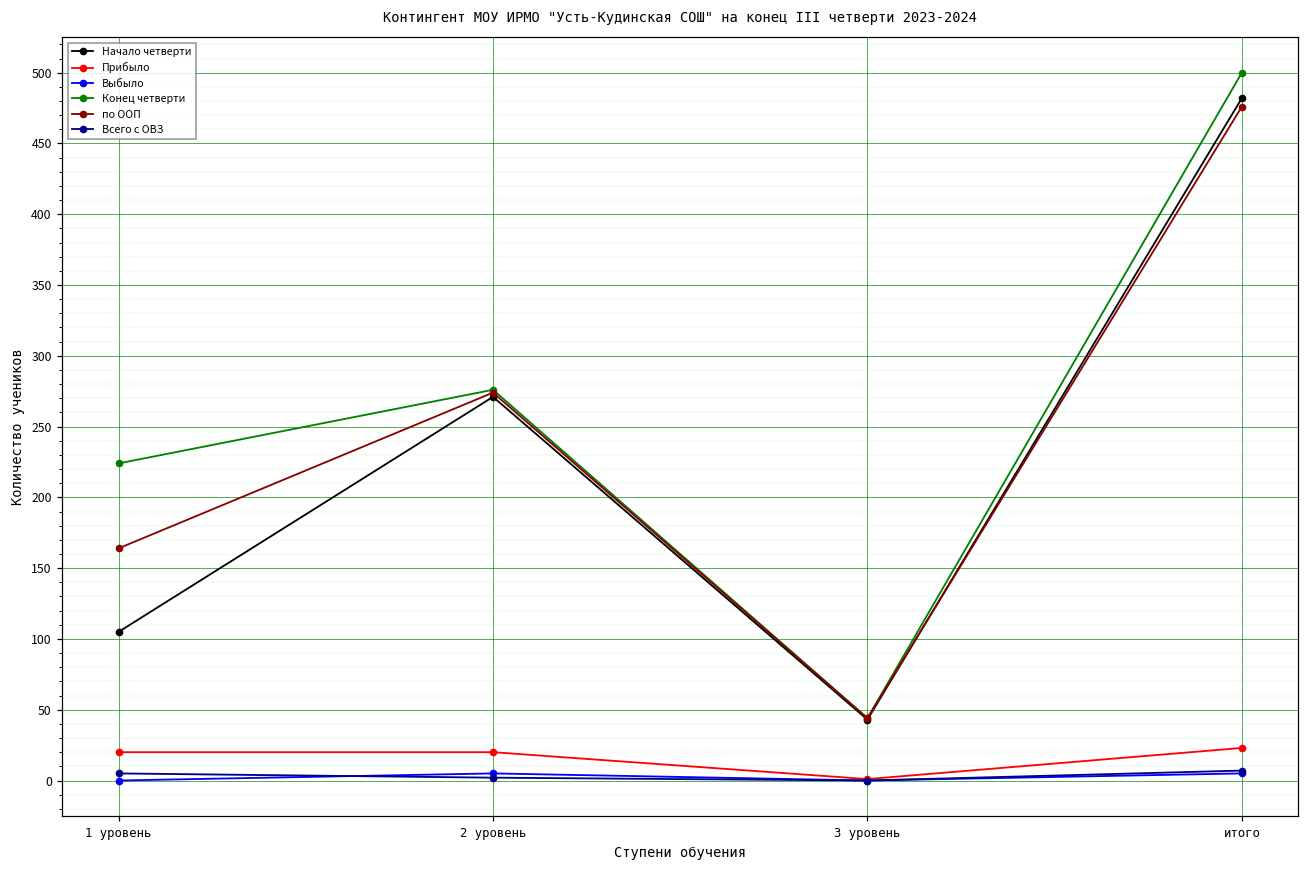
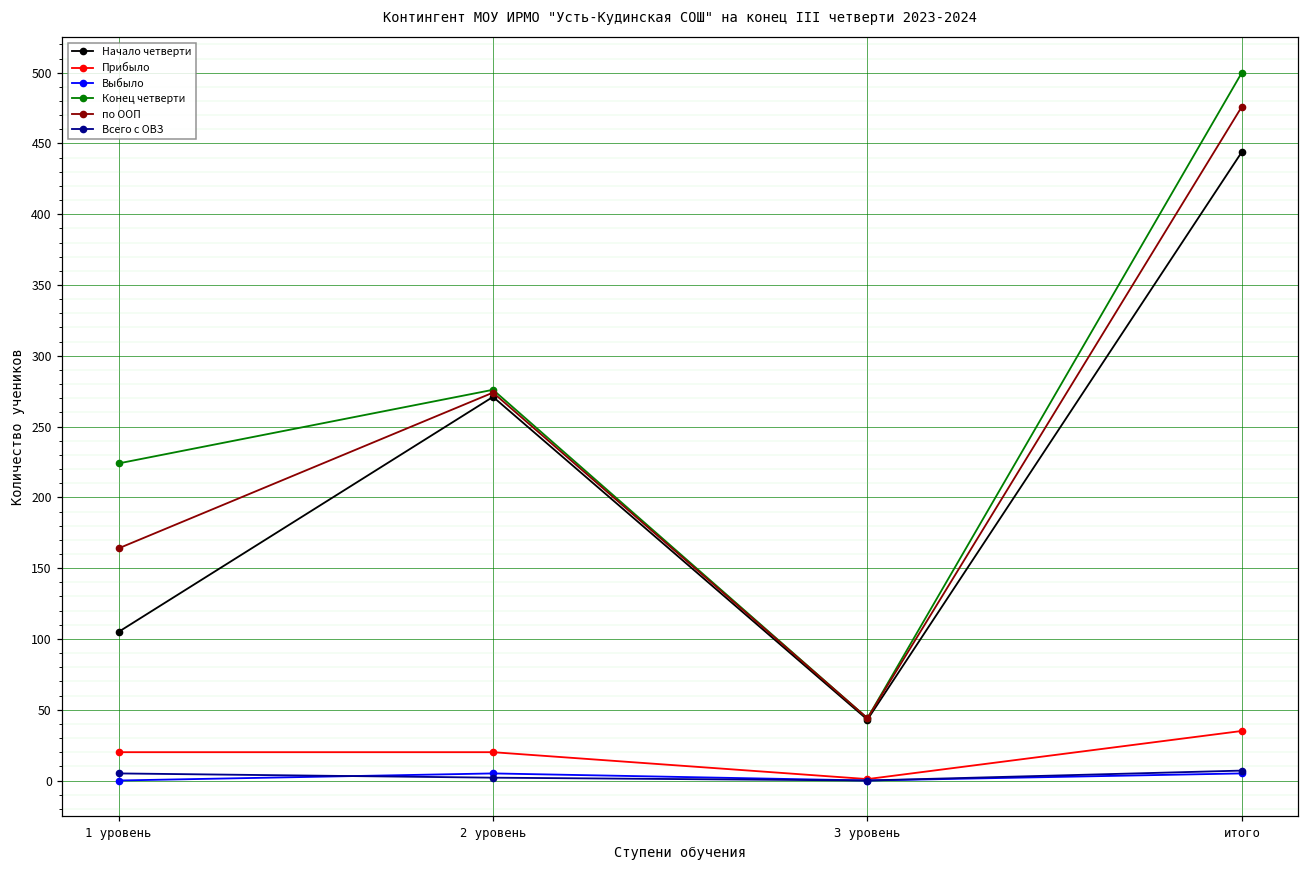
  {
    "Начало четверти": {
      "1 уровень": 105,
      "2 уровень": 271,
-     "итого": 482
+     "итого": 444
    },
    "Прибыло": {
      "1 уровень": 20,
      "2 уровень": 20,
-     "итого": 23
+     "итого": 35
    },
    "Выбыло": {
      "1 уровень": 0,
      "2 уровень": 5,
      "итого": 5
    },
    "Конец четверти": {
      "1 уровень": 224,
      "2 уровень": 276,
      "итого": 500
    },
    "по ООП": {
      "1 уровень": 164,
      "2 уровень": 274,
      "итого": 476
    },
    "Всего с ОВЗ": {
      "1 уровень": 5,
      "2 уровень": 2,
      "итого": 7
    }
  }
